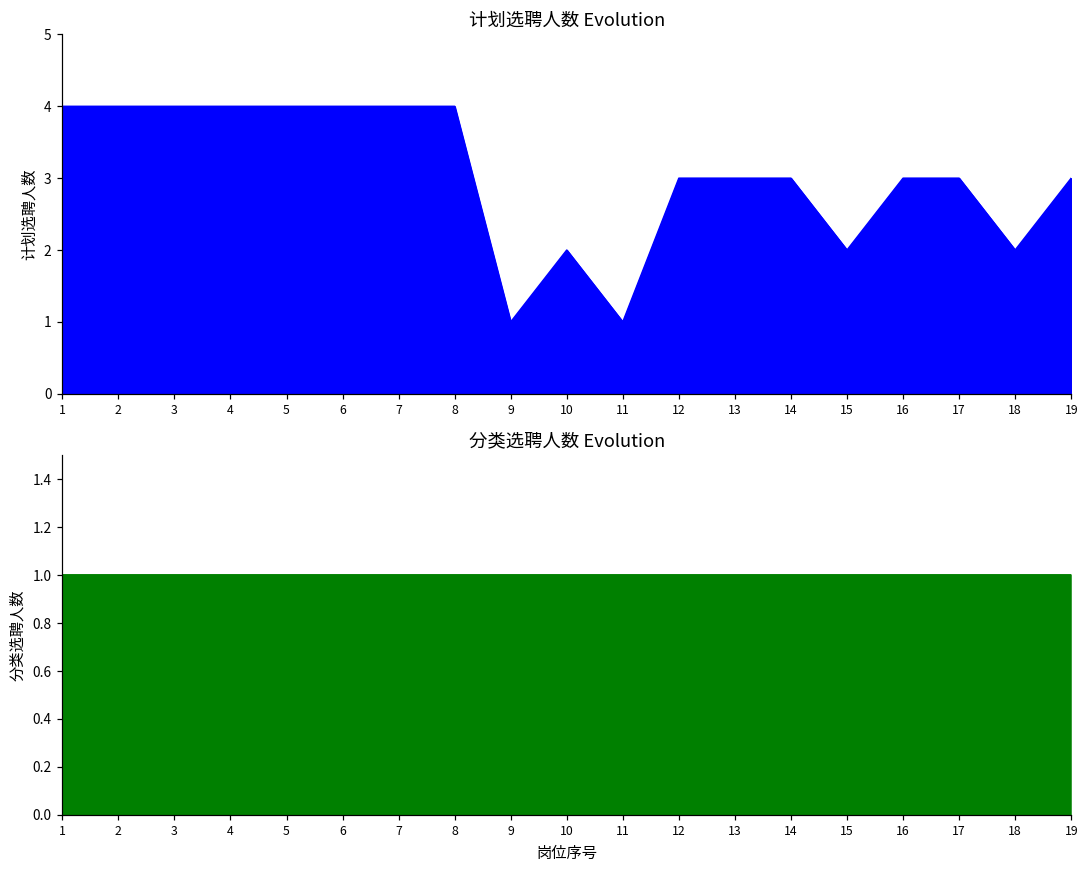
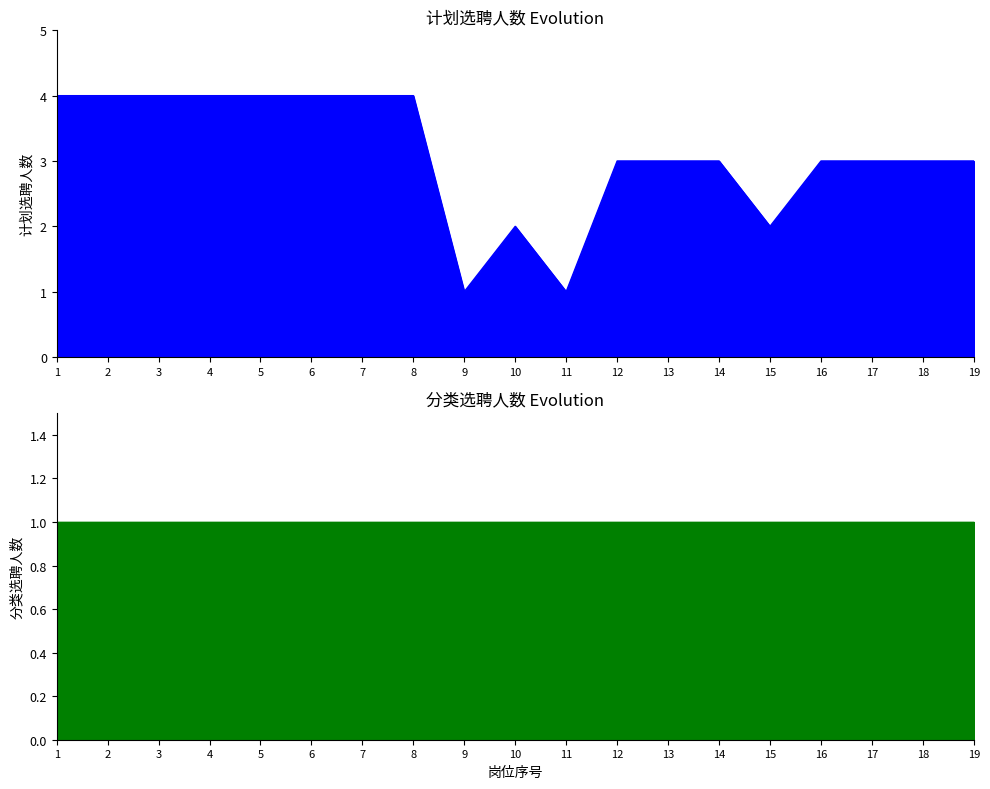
  {
    "计划选聘人数 Evolution": {
      "1": 4,
      "2": 4,
      "3": 4,
      "4": 4,
      "5": 4,
      "6": 4,
      "7": 4,
      "8": 4,
      "9": 1,
      "10": 2,
      "11": 1,
      "12": 3,
      "13": 3,
      "14": 3,
      "15": 2,
      "16": 3,
      "17": 3,
-     "18": 2,
+     "18": 3,
      "19": 3
    },
    "分类选聘人数 Evolution": {
      "1": 1.00,
      "2": 1.00,
      "3": 1.00,
      "4": 1.00,
      "5": 1.00,
      "6": 1.00,
      "7": 1.00,
      "8": 1.00,
      "9": 1.00,
      "10": 1.00,
      "11": 1.00,
      "12": 1.00,
      "13": 1.00,
      "14": 1.00,
      "15": 1.00,
      "16": 1.00,
      "17": 1.00,
      "18": 1.00,
      "19": 1.00
    }
  }
